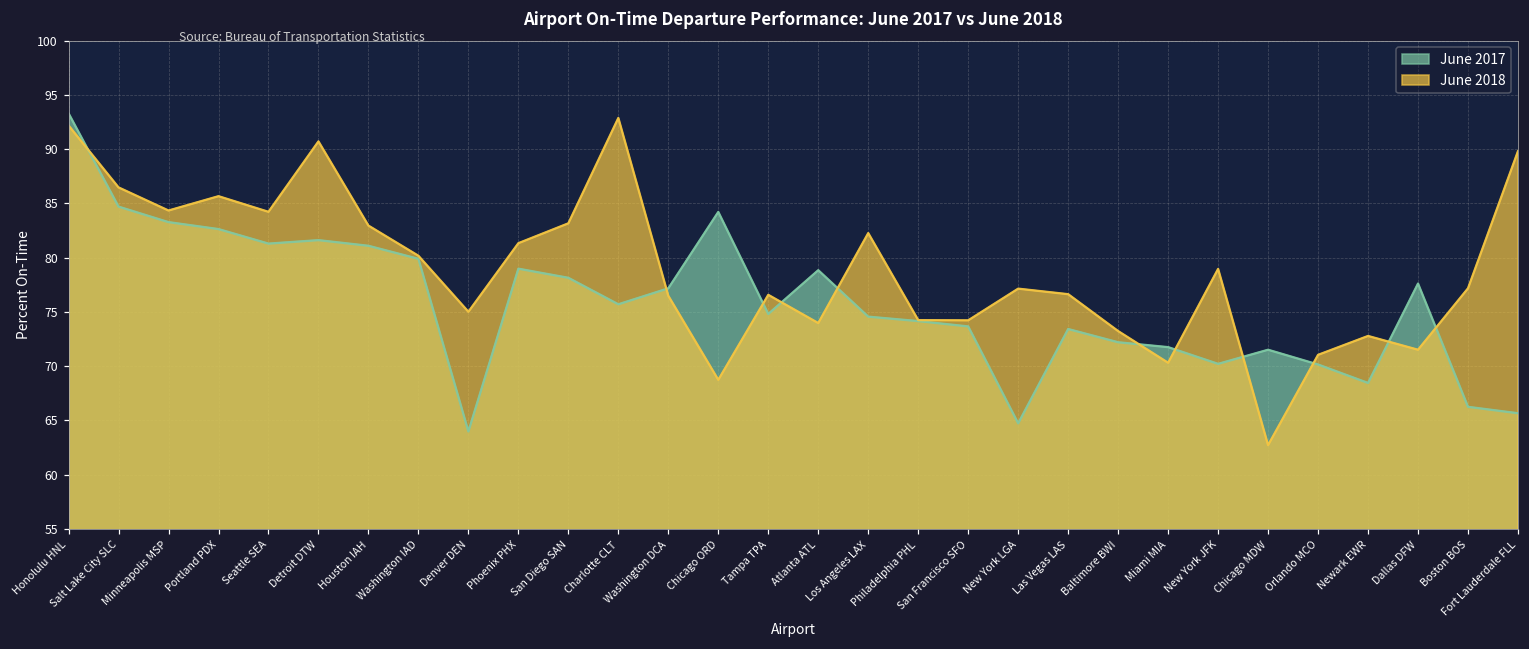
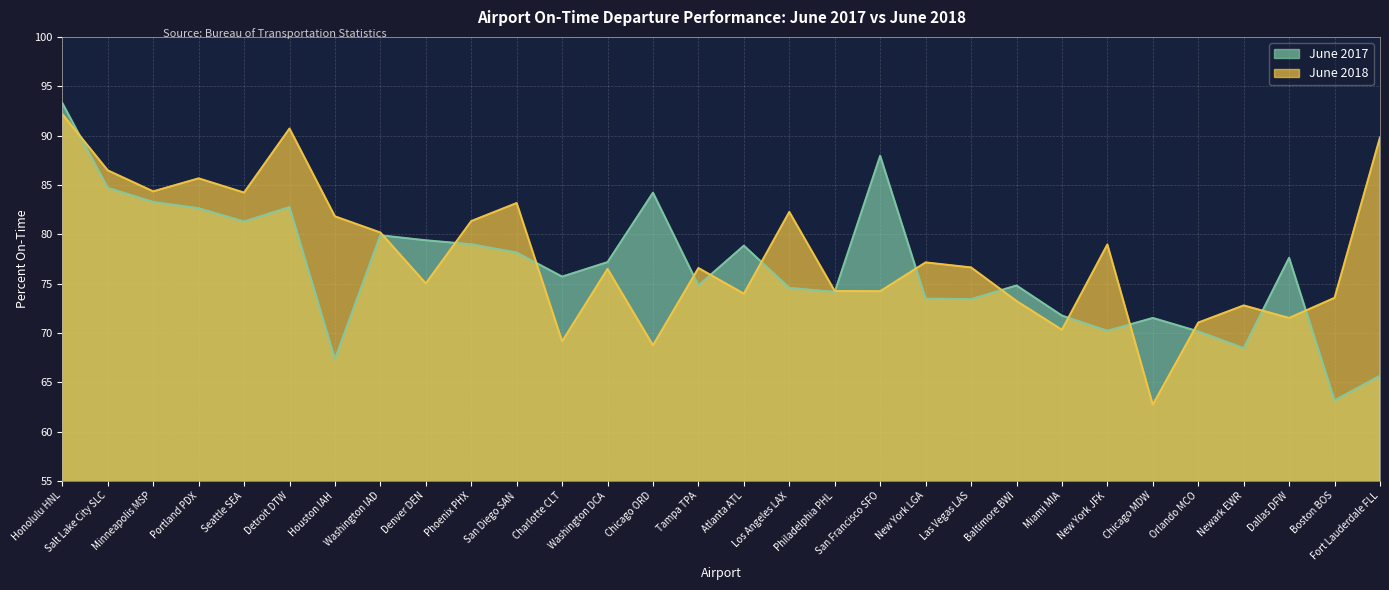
  {
    "June 2017": {
      "Honolulu HNL": 93,
      "Salt Lake City SLC": 85,
      "Minneapolis MSP": 83,
      "Portland PDX": 83,
      "Seattle SEA": 81,
-     "Detroit DTW": 82,
-     "Houston IAH": 81,
+     "Detroit DTW": 83,
+     "Houston IAH": 67,
      "Washington IAD": 80,
-     "Denver DEN": 64,
+     "Denver DEN": 79,
      "Phoenix PHX": 79,
      "San Diego SAN": 78,
      "Charlotte CLT": 76,
      "Washington DCA": 77,
      "Chicago ORD": 84,
      "Tampa TPA": 75,
      "Atlanta ATL": 79,
      "Los Angeles LAX": 75,
-     "San Francisco SFO": 74,
-     "New York LGA": 65,
+     "San Francisco SFO": 88,
+     "New York LGA": 73,
      "Las Vegas LAS": 73,
-     "Baltimore BWI": 72,
+     "Baltimore BWI": 75,
      "Miami MIA": 72,
      "New York JFK": 70,
      "Chicago MDW": 72,
      "Orlando MCO": 70,
      "Newark EWR": 68,
      "Dallas DFW": 78,
-     "Boston BOS": 66,
+     "Boston BOS": 63,
      "Fort Lauderdale FLL": 66
    },
    "June 2018": {
      "Honolulu HNL": 92,
      "Salt Lake City SLC": 86,
      "Minneapolis MSP": 84,
      "Portland PDX": 86,
      "Seattle SEA": 84,
      "Detroit DTW": 91,
-     "Houston IAH": 83,
+     "Houston IAH": 82,
      "Washington IAD": 80,
      "Denver DEN": 75,
      "Phoenix PHX": 81,
      "San Diego SAN": 83,
-     "Charlotte CLT": 93,
+     "Charlotte CLT": 69,
      "Washington DCA": 76,
      "Chicago ORD": 69,
      "Tampa TPA": 77,
      "Atlanta ATL": 74,
      "Los Angeles LAX": 82,
      "San Francisco SFO": 74,
      "New York LGA": 77,
      "Las Vegas LAS": 77,
      "Baltimore BWI": 73,
      "Miami MIA": 70,
      "New York JFK": 79,
      "Chicago MDW": 63,
      "Orlando MCO": 71,
      "Newark EWR": 73,
      "Dallas DFW": 72,
-     "Boston BOS": 77,
+     "Boston BOS": 74,
      "Fort Lauderdale FLL": 90
    }
  }
